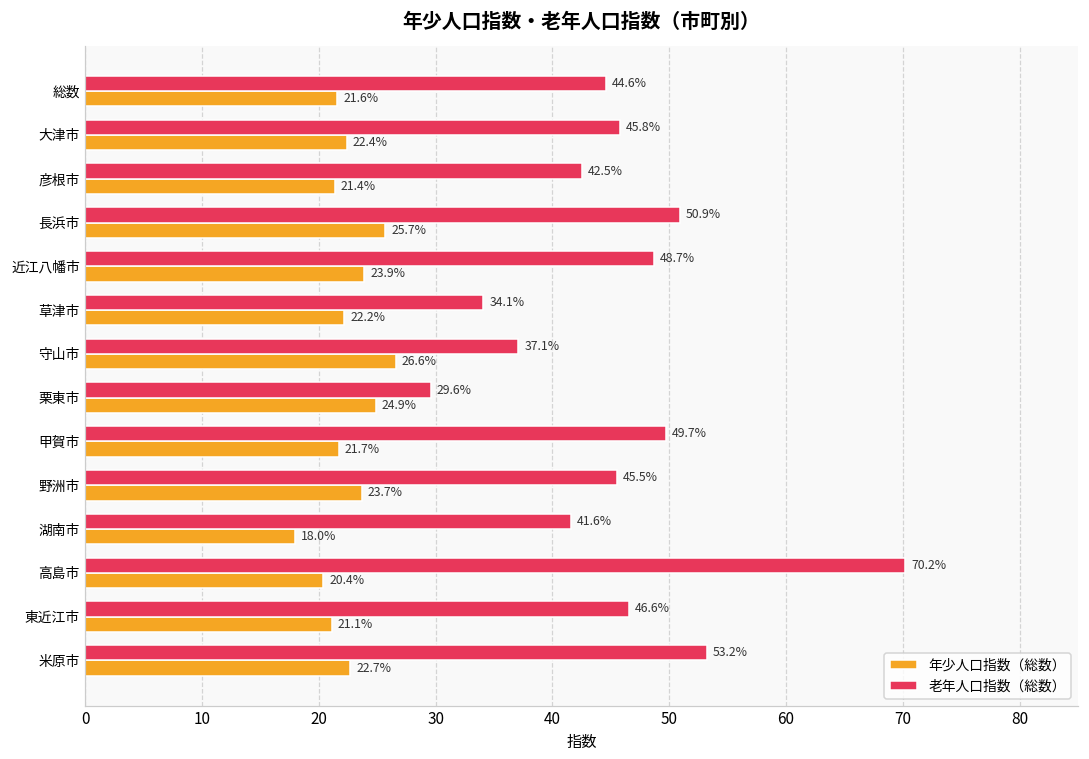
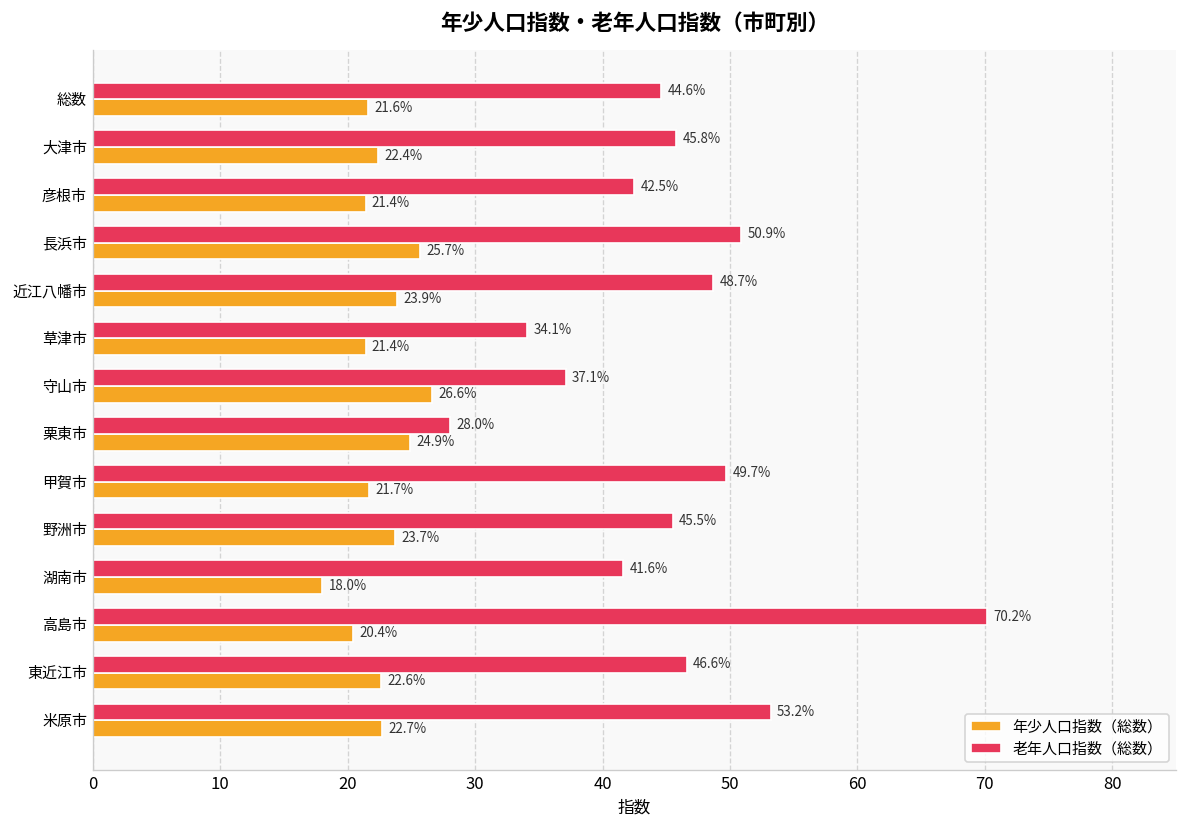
  {
    "年少人口指数（総数）": {
      "総数": "21.6%",
      "大津市": "22.4%",
      "彦根市": "21.4%",
      "長浜市": "25.7%",
      "近江八幡市": "23.9%",
-     "草津市": "22.2%",
+     "草津市": "21.4%",
      "守山市": "26.6%",
      "栗東市": "24.9%",
      "甲賀市": "21.7%",
      "野洲市": "23.7%",
      "湖南市": "18.0%",
      "高島市": "20.4%",
-     "東近江市": "21.1%",
+     "東近江市": "22.6%",
      "米原市": "22.7%"
    },
    "老年人口指数（総数）": {
      "総数": "44.6%",
      "大津市": "45.8%",
      "彦根市": "42.5%",
      "長浜市": "50.9%",
      "近江八幡市": "48.7%",
      "草津市": "34.1%",
      "守山市": "37.1%",
-     "栗東市": "29.6%",
+     "栗東市": "28.0%",
      "甲賀市": "49.7%",
      "野洲市": "45.5%",
      "湖南市": "41.6%",
      "高島市": "70.2%",
      "東近江市": "46.6%",
      "米原市": "53.2%"
    }
  }
